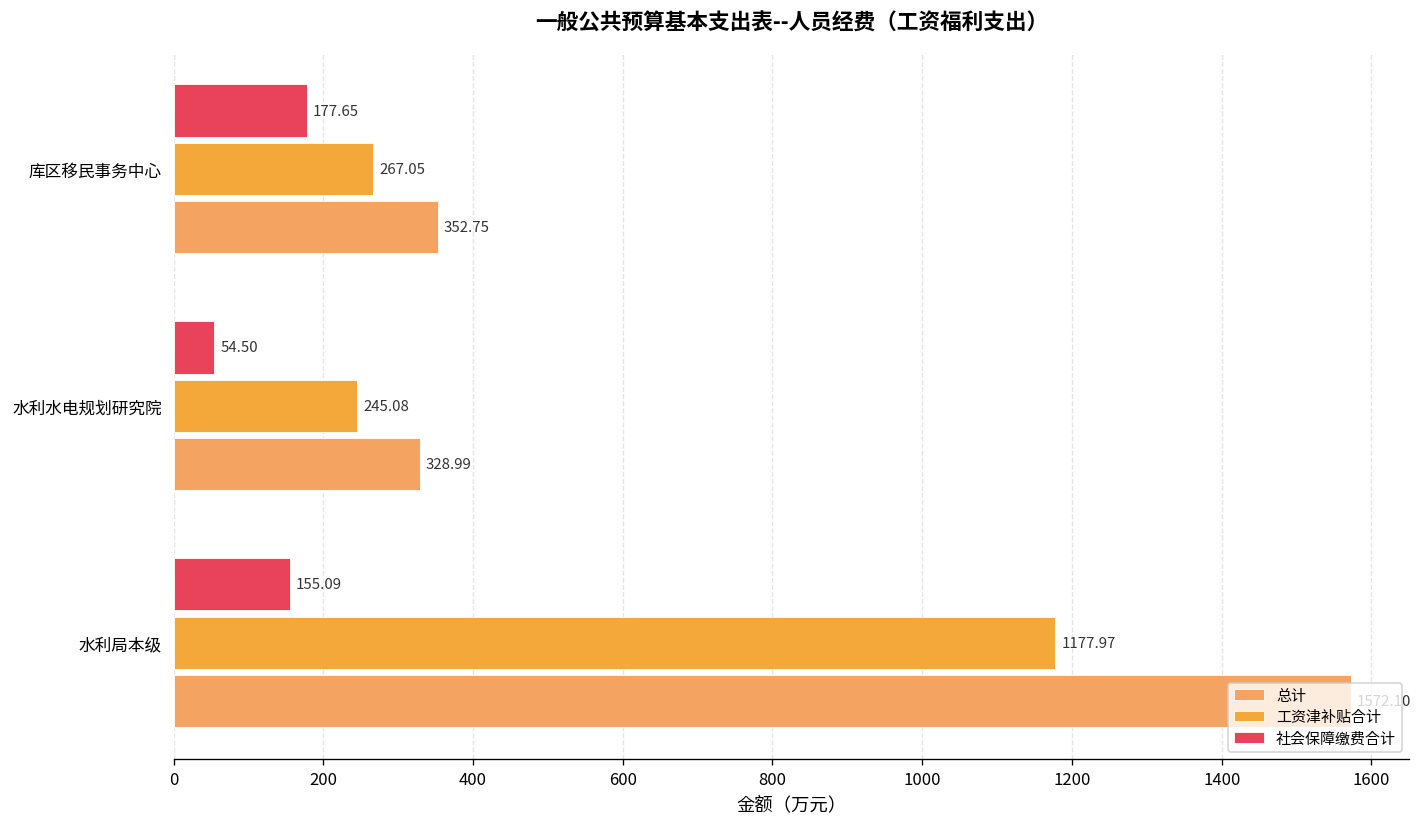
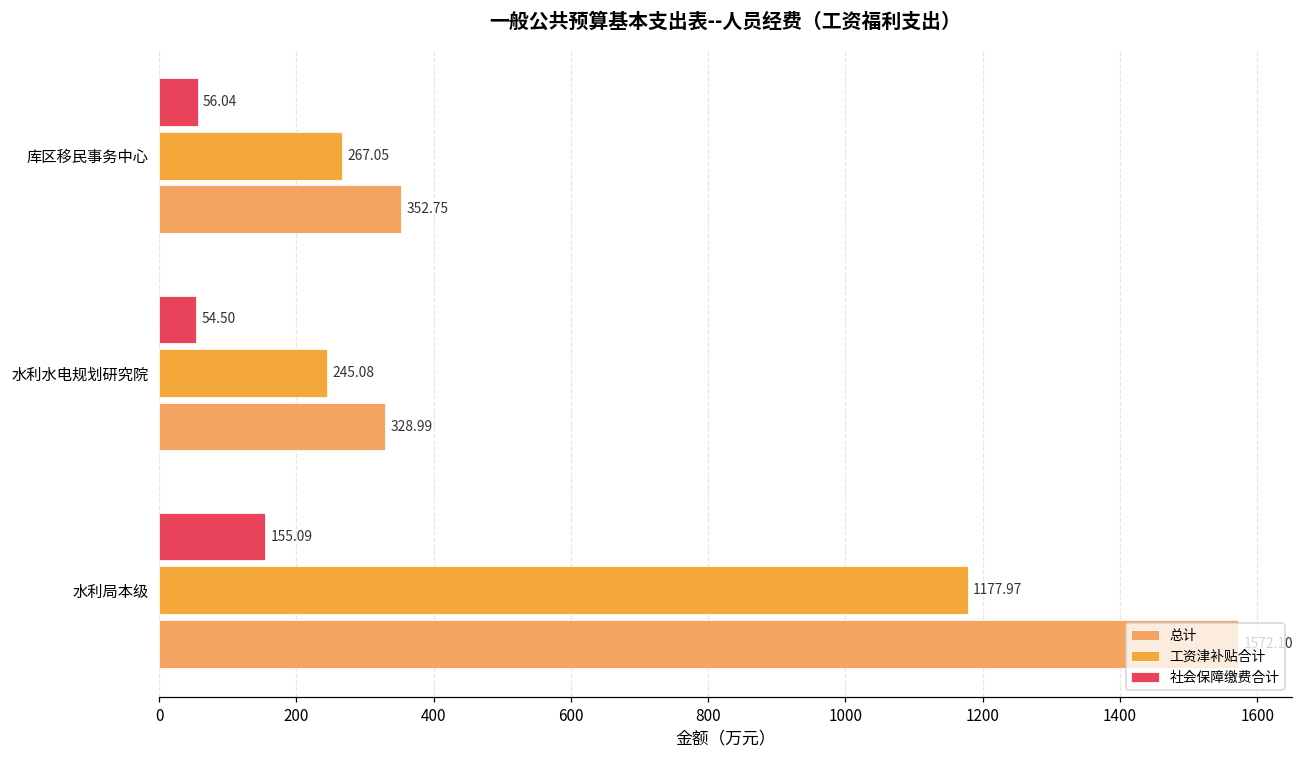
  {
    "社会保障缴费合计": {
-     "库区移民事务中心": 177.65,
+     "库区移民事务中心": 56.04,
      "水利水电规划研究院": 54.50,
      "水利局本级": 155.09
    }
  }
